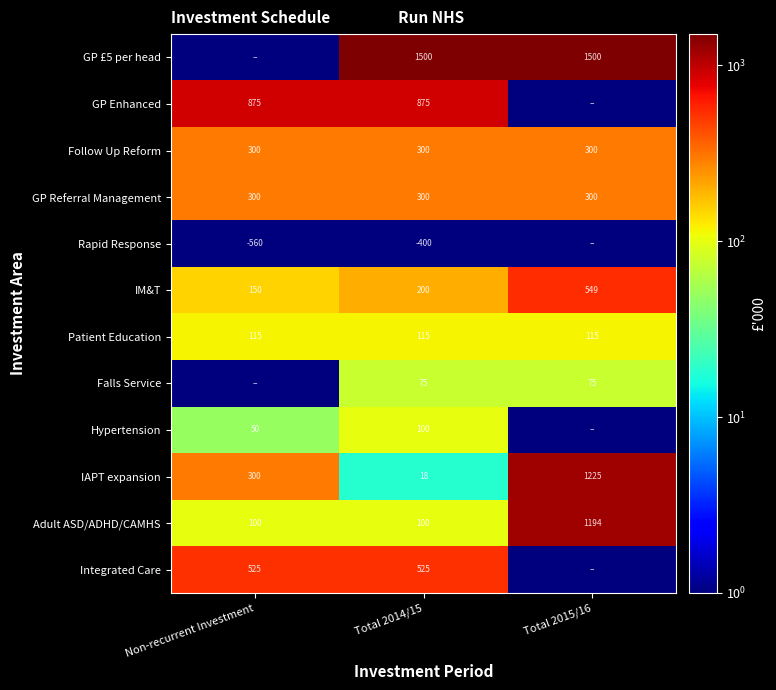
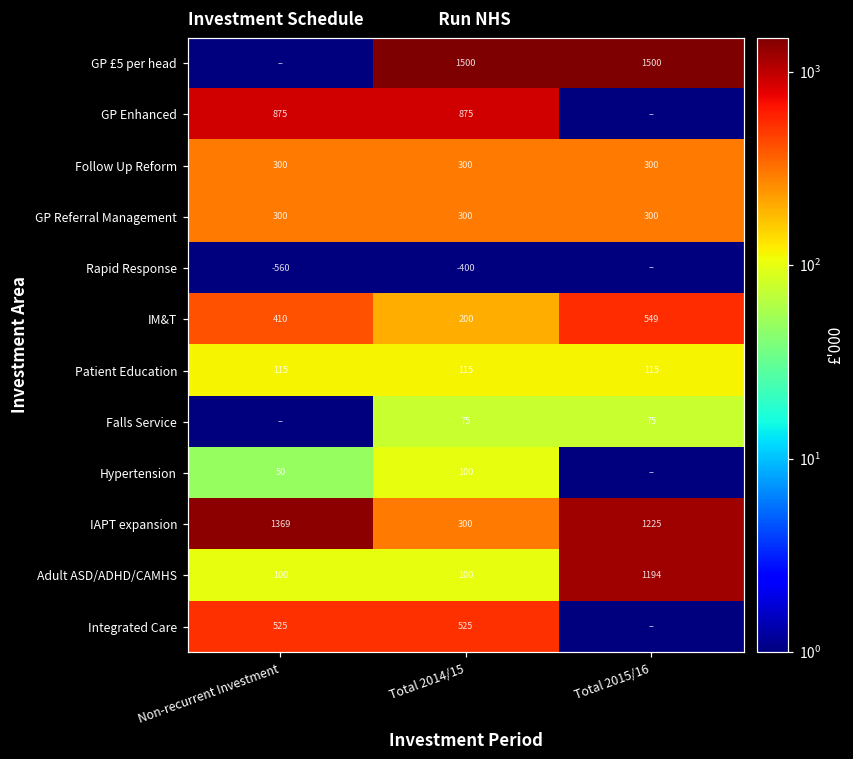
  {
    "GP £5 per head": {
      "Total 2014/15": 1500,
      "Total 2015/16": 1500
    },
    "GP Enhanced": {
      "Non-recurrent Investment": 875,
      "Total 2014/15": 875
    },
    "Follow Up Reform": {
      "Non-recurrent Investment": 300,
      "Total 2014/15": 300,
      "Total 2015/16": 300
    },
    "GP Referral Management": {
      "Non-recurrent Investment": 300,
      "Total 2014/15": 300,
      "Total 2015/16": 300
    },
    "Rapid Response": {
      "Non-recurrent Investment": -560,
      "Total 2014/15": -400
    },
    "IM&T": {
-     "Non-recurrent Investment": 150,
+     "Non-recurrent Investment": 410,
      "Total 2014/15": 200,
      "Total 2015/16": 549
    },
    "Patient Education": {
      "Non-recurrent Investment": 115,
      "Total 2014/15": 115,
      "Total 2015/16": 115
    },
    "Falls Service": {
      "Total 2014/15": 75,
      "Total 2015/16": 75
    },
    "Hypertension": {
      "Non-recurrent Investment": 50,
      "Total 2014/15": 100
    },
    "IAPT expansion": {
-     "Non-recurrent Investment": 300,
-     "Total 2014/15": 18,
+     "Non-recurrent Investment": 1369,
+     "Total 2014/15": 300,
      "Total 2015/16": 1225
    },
    "Adult ASD/ADHD/CAMHS": {
      "Non-recurrent Investment": 100,
      "Total 2014/15": 100,
      "Total 2015/16": 1194
    },
    "Integrated Care": {
      "Non-recurrent Investment": 525,
      "Total 2014/15": 525
    }
  }
